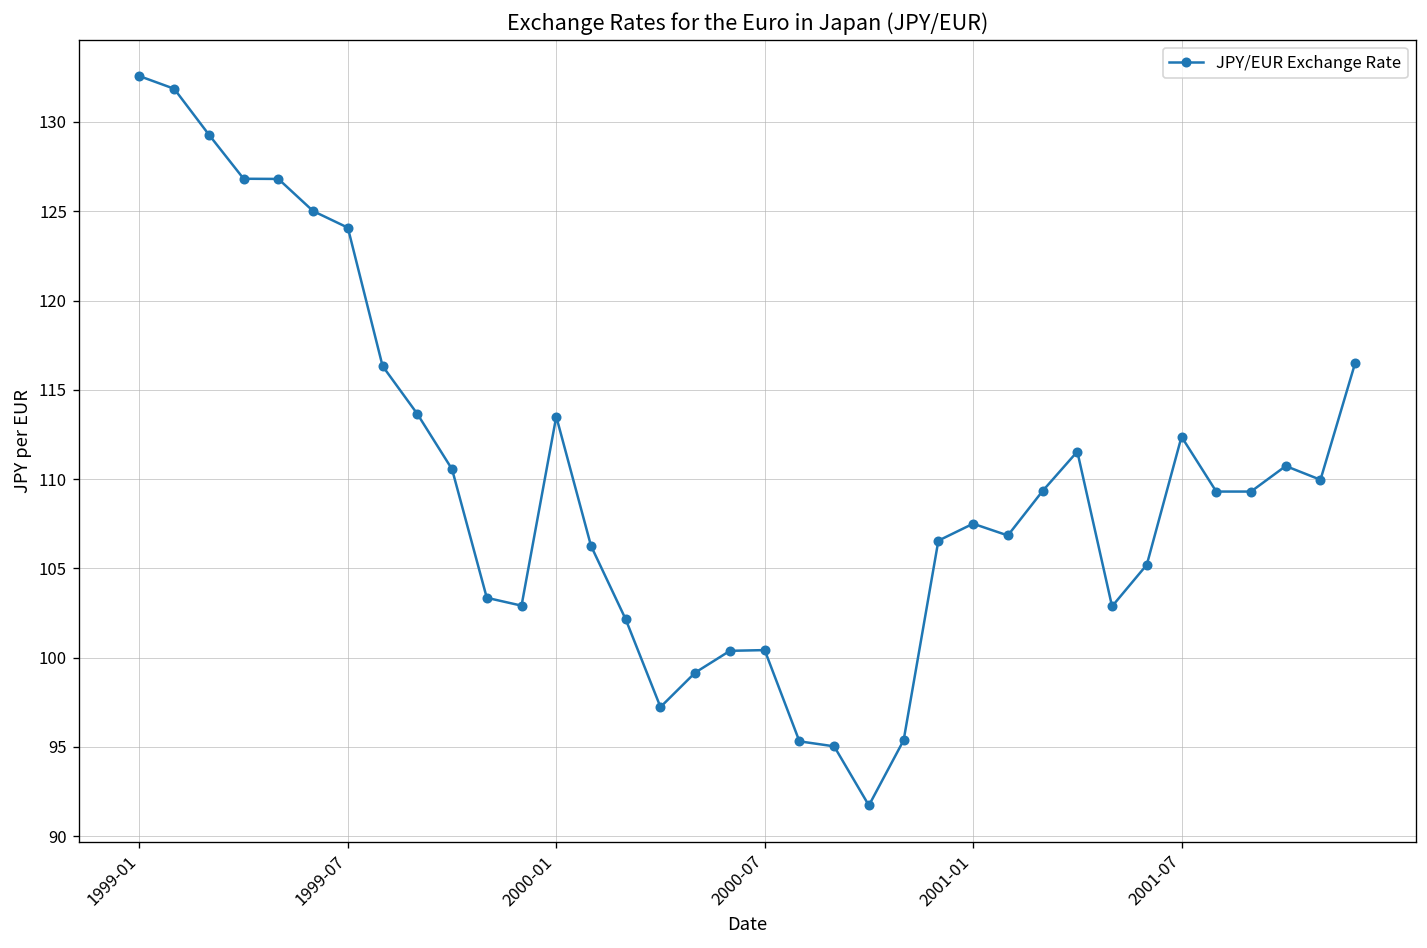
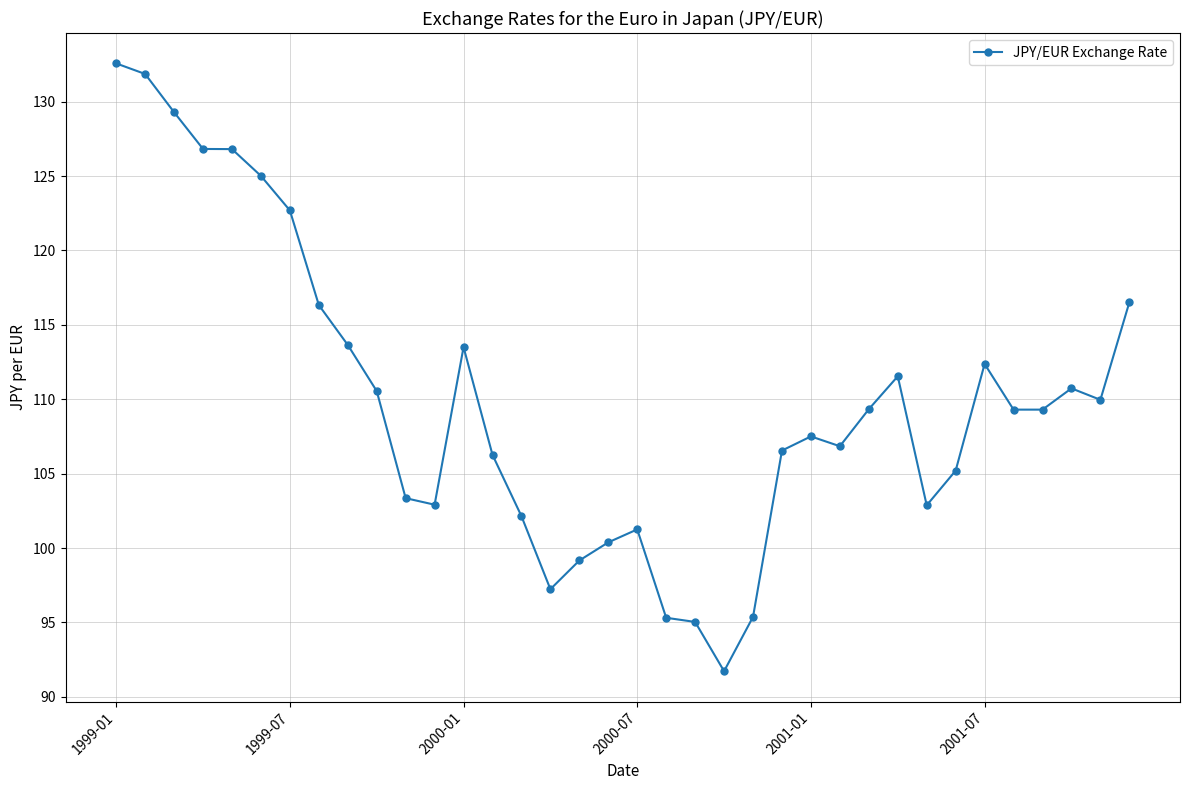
  {
    "1999-01": 132.6,
-   "1999-07": 124.1,
+   "1999-07": 122.7,
    "2000-01": 113.5,
-   "2000-07": 100.4,
+   "2000-07": 101.3,
    "2001-01": 107.5,
    "2001-07": 112.4
  }
